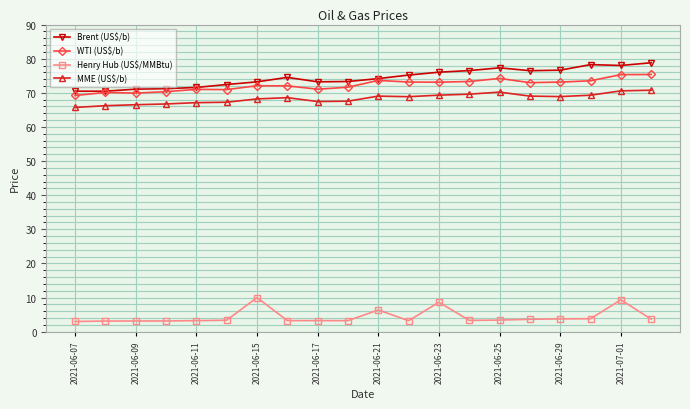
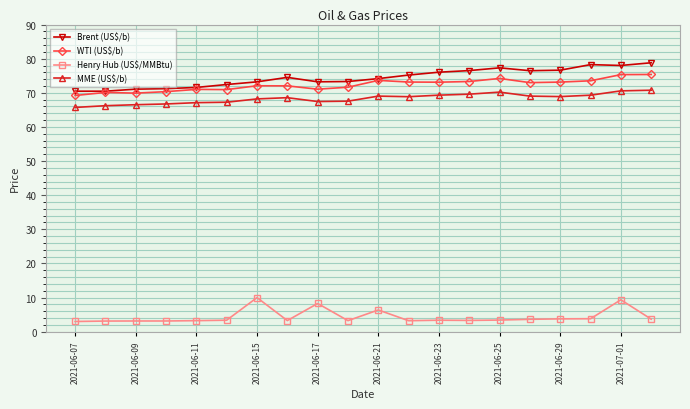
  {
    "Henry Hub (US$/MMBtu)": {
      "2021-06-07": 3,
      "2021-06-09": 3,
      "2021-06-11": 3,
      "2021-06-15": 10,
-     "2021-06-17": 3,
+     "2021-06-17": 8,
      "2021-06-21": 6,
-     "2021-06-23": 9,
+     "2021-06-23": 3,
      "2021-06-25": 3,
      "2021-06-29": 4,
      "2021-07-01": 9
    }
  }
